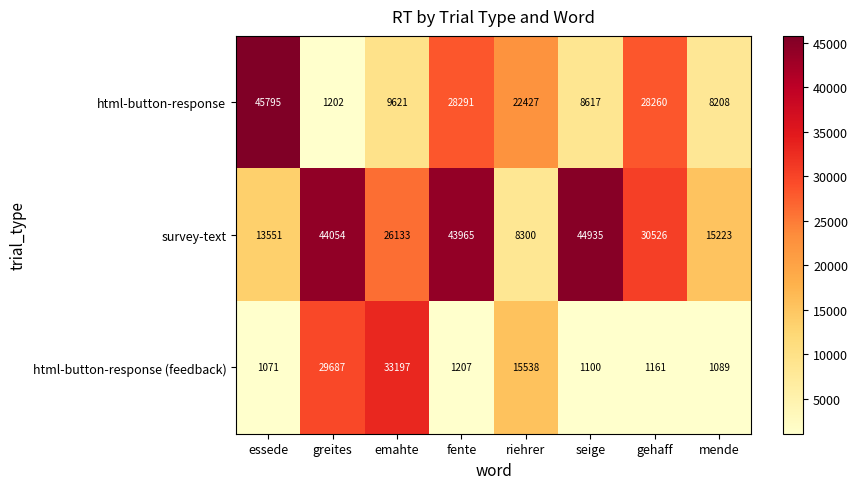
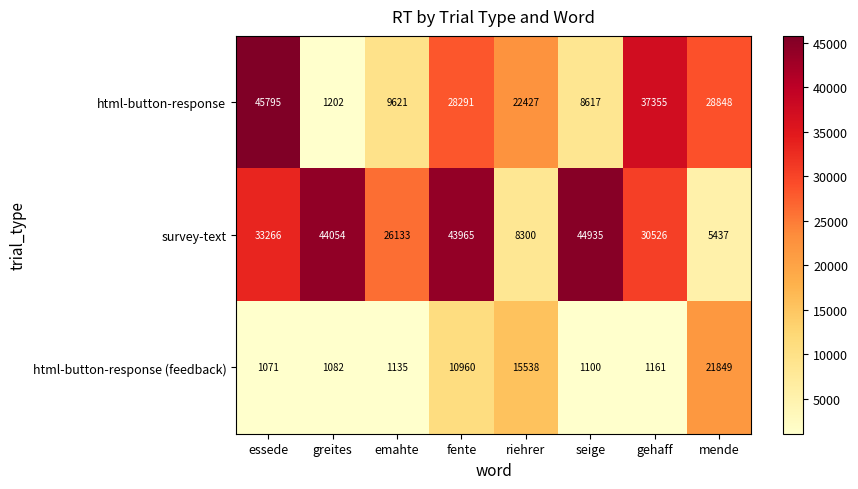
  {
    "html-button-response": {
      "essede": 45795,
      "greites": 1202,
      "emahte": 9621,
      "fente": 28291,
      "riehrer": 22427,
      "seige": 8617,
-     "gehaff": 28260,
-     "mende": 8208
+     "gehaff": 37355,
+     "mende": 28848
    },
    "survey-text": {
-     "essede": 13551,
+     "essede": 33266,
      "greites": 44054,
      "emahte": 26133,
      "fente": 43965,
      "riehrer": 8300,
      "seige": 44935,
      "gehaff": 30526,
-     "mende": 15223
+     "mende": 5437
    },
    "html-button-response (feedback)": {
      "essede": 1071,
-     "greites": 29687,
-     "emahte": 33197,
-     "fente": 1207,
+     "greites": 1082,
+     "emahte": 1135,
+     "fente": 10960,
      "riehrer": 15538,
      "seige": 1100,
      "gehaff": 1161,
-     "mende": 1089
+     "mende": 21849
    }
  }
